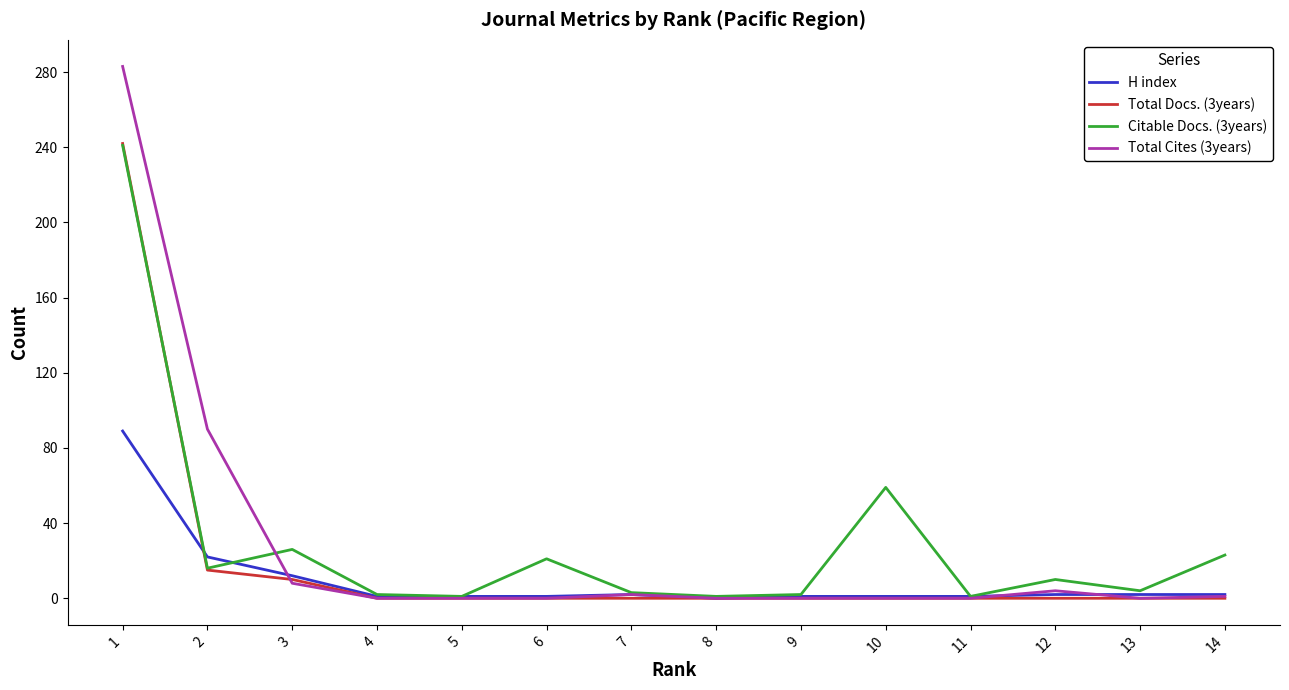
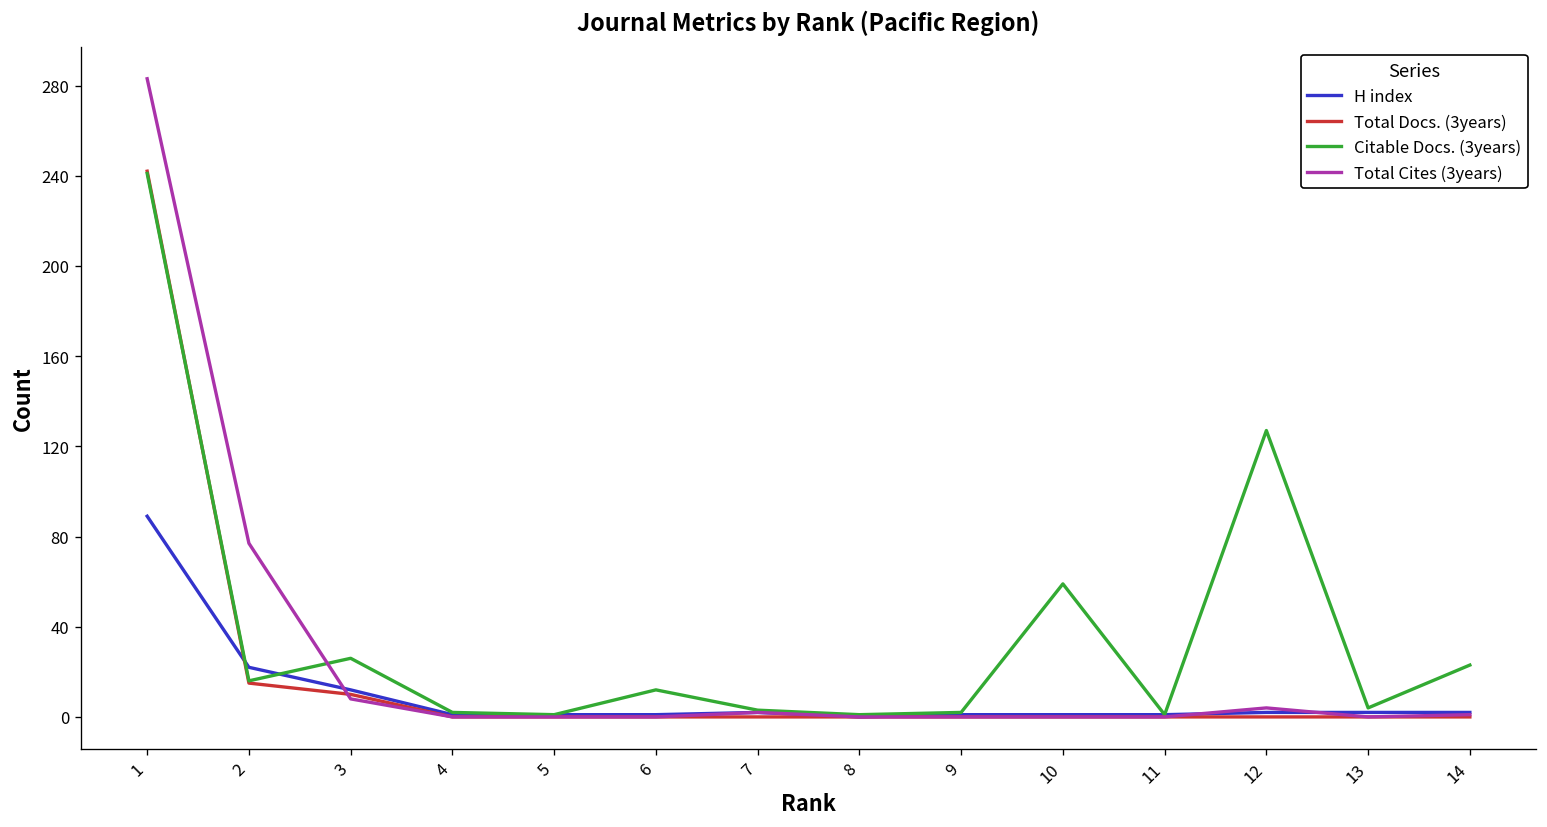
  {
    "H index": {
      "1": 89,
      "2": 22,
      "3": 12,
      "12": 2,
      "13": 2
    },
    "Total Docs. (3years)": {
      "3": 10,
      "7": 0,
      "12": 0
    },
    "Citable Docs. (3years)": {
      "3": 26,
-     "6": 21,
+     "6": 12,
      "10": 59,
-     "12": 10,
+     "12": 127,
      "13": 4,
      "14": 23
    },
    "Total Cites (3years)": {
      "1": 283,
-     "2": 90,
+     "2": 77,
      "3": 8,
      "12": 4
    }
  }
